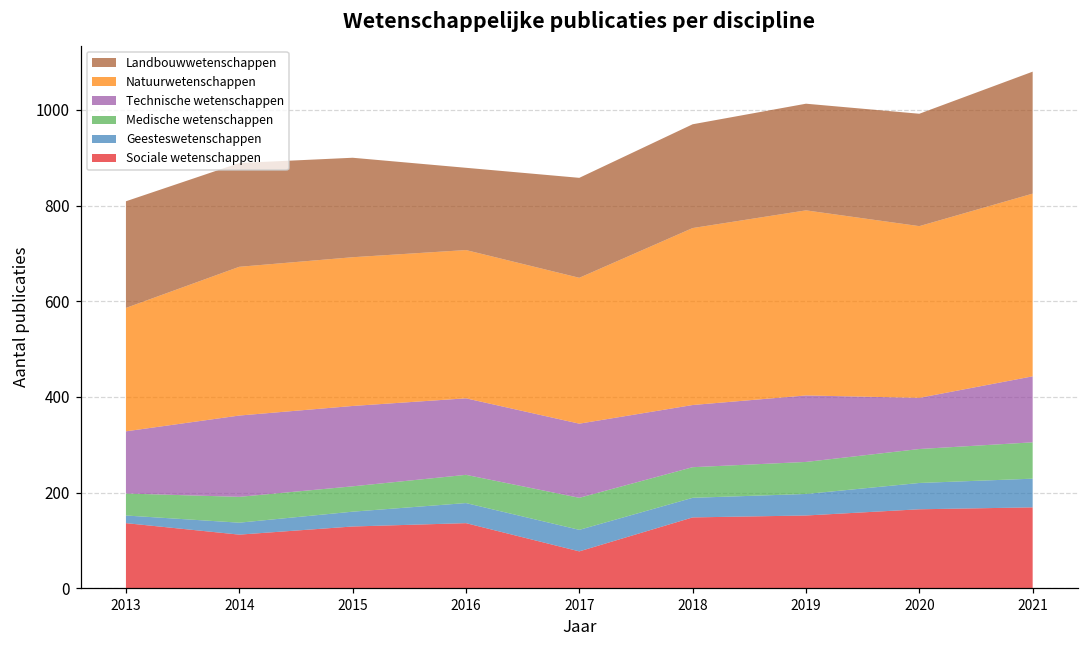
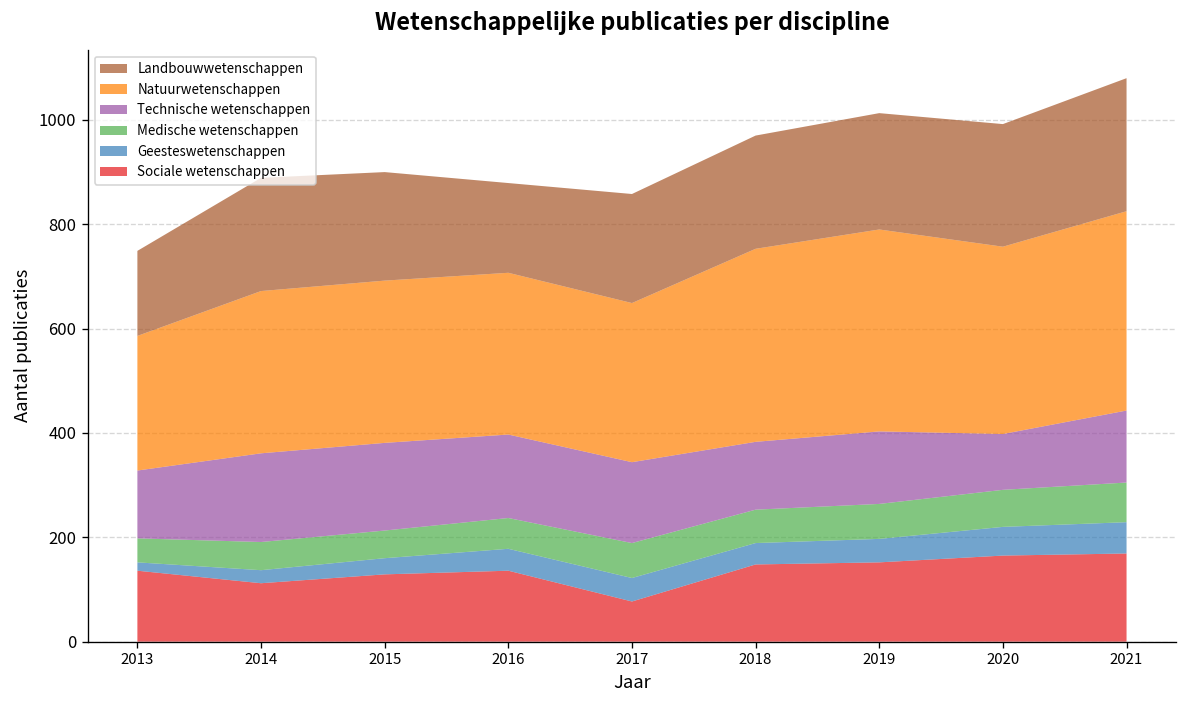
  {
    "Sociale wetenschappen": {
      "2013": 140,
      "2014": 110,
      "2015": 130,
      "2016": 140,
      "2017": 80,
      "2018": 150,
      "2019": 150,
      "2020": 170,
      "2021": 170
    },
    "Geesteswetenschappen": {
      "2013": 20,
      "2014": 30,
      "2015": 30,
      "2016": 40,
      "2017": 50,
      "2018": 40,
      "2019": 50,
      "2020": 60,
      "2021": 60
    },
    "Medische wetenschappen": {
      "2013": 50,
      "2014": 50,
      "2015": 50,
      "2016": 60,
      "2017": 70,
      "2018": 60,
      "2019": 70,
      "2020": 70,
      "2021": 80
    },
    "Technische wetenschappen": {
      "2013": 130,
      "2014": 170,
      "2015": 170,
      "2016": 160,
      "2017": 160,
      "2018": 130,
      "2019": 140,
      "2020": 110,
      "2021": 140
    },
    "Natuurwetenschappen": {
      "2013": 260,
      "2014": 310,
      "2015": 310,
      "2016": 310,
      "2017": 310,
      "2018": 370,
      "2019": 390,
      "2020": 360,
      "2021": 380
    },
    "Landbouwwetenschappen": {
-     "2013": 220,
+     "2013": 160,
      "2014": 220,
      "2015": 210,
      "2016": 170,
      "2017": 210,
      "2018": 220,
      "2019": 220,
      "2020": 240,
      "2021": 260
    }
  }
